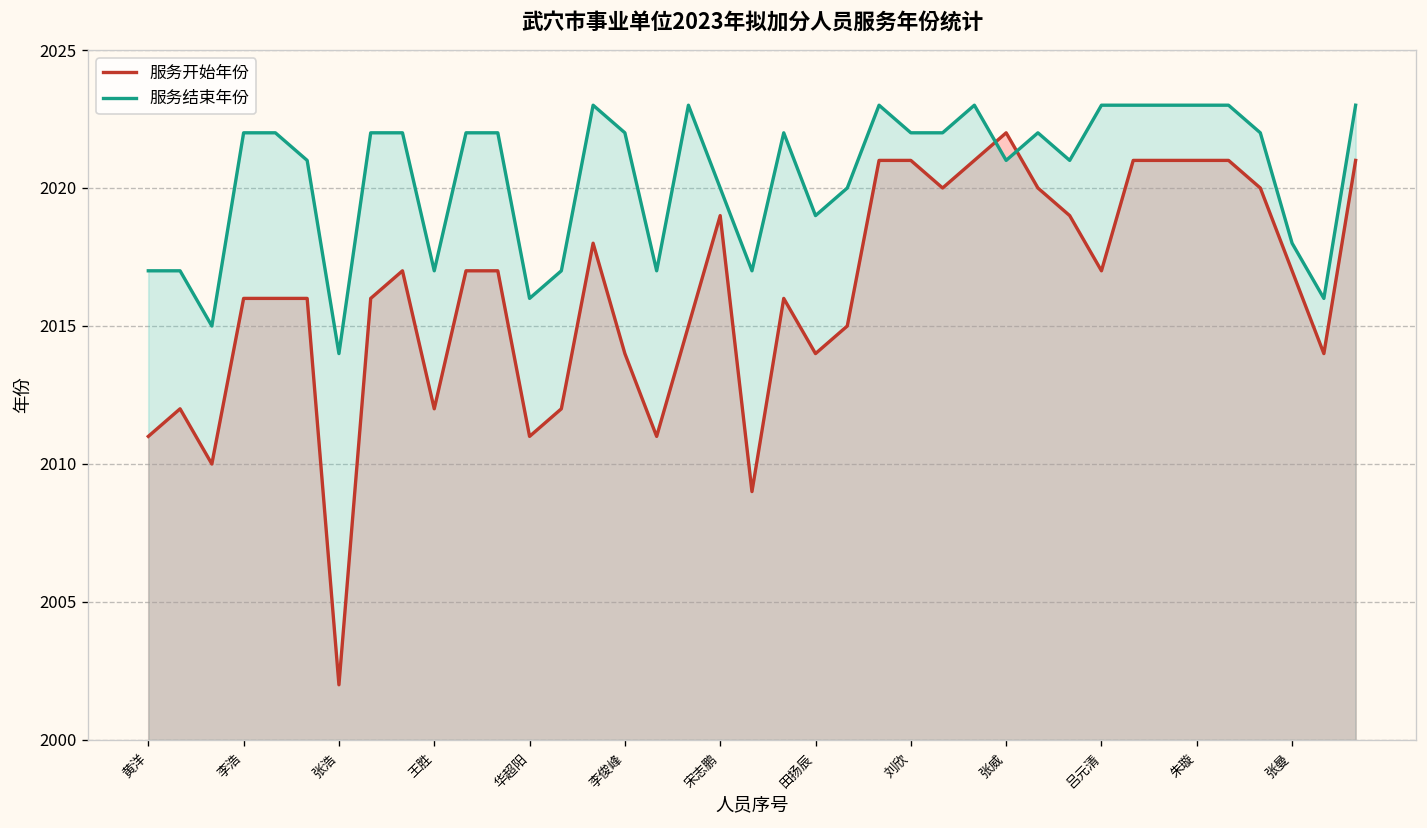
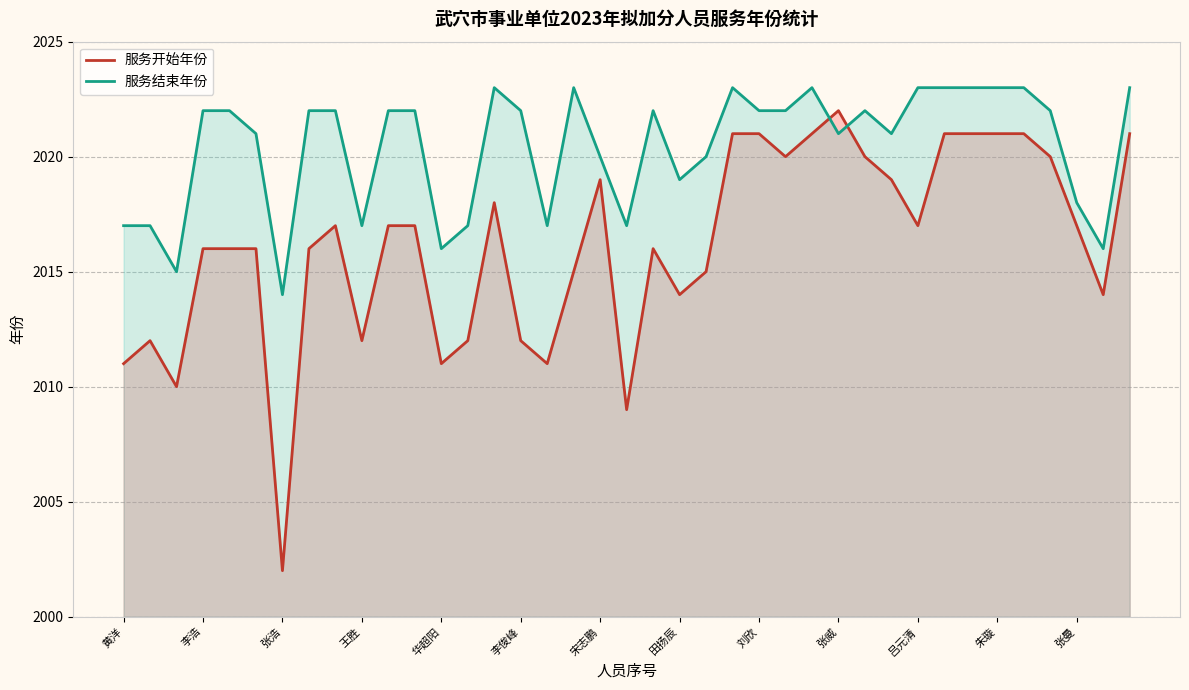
  {
    "服务开始年份": {
      "黄洋": 2011,
      "李浩": 2016,
      "张浩": 2002,
      "王胜": 2012,
      "华超阳": 2011,
-     "李俊峰": 2014,
+     "李俊峰": 2012,
      "宋志鹏": 2019,
      "田扬辰": 2014,
      "刘欣": 2021,
      "张威": 2022,
      "吕元清": 2017,
      "朱璇": 2021,
      "张曼": 2017
    },
    "服务结束年份": {
      "黄洋": 2017,
      "李浩": 2022,
      "张浩": 2014,
      "王胜": 2017,
      "华超阳": 2016,
      "李俊峰": 2022,
      "宋志鹏": 2020,
      "田扬辰": 2019,
      "刘欣": 2022,
      "张威": 2021,
      "吕元清": 2023,
      "朱璇": 2023,
      "张曼": 2018
    }
  }
